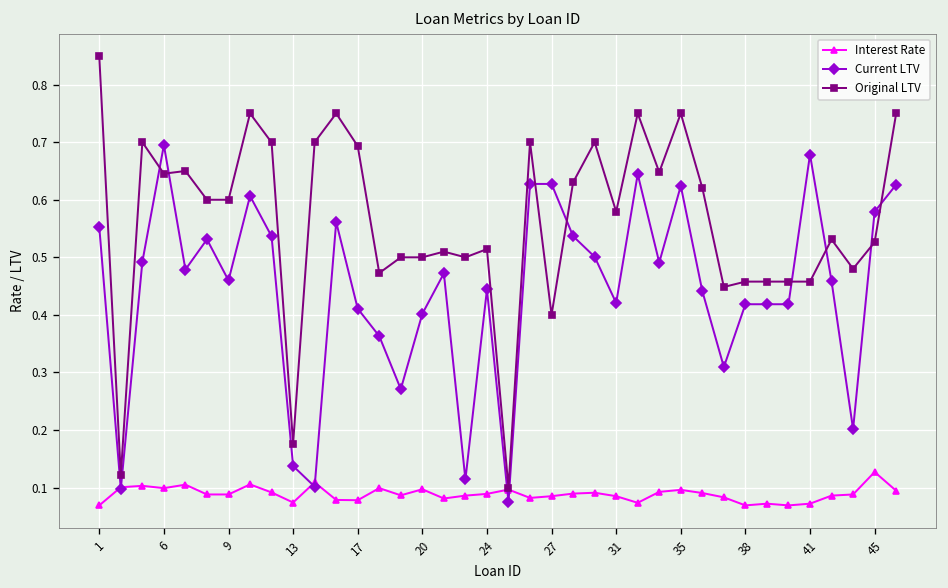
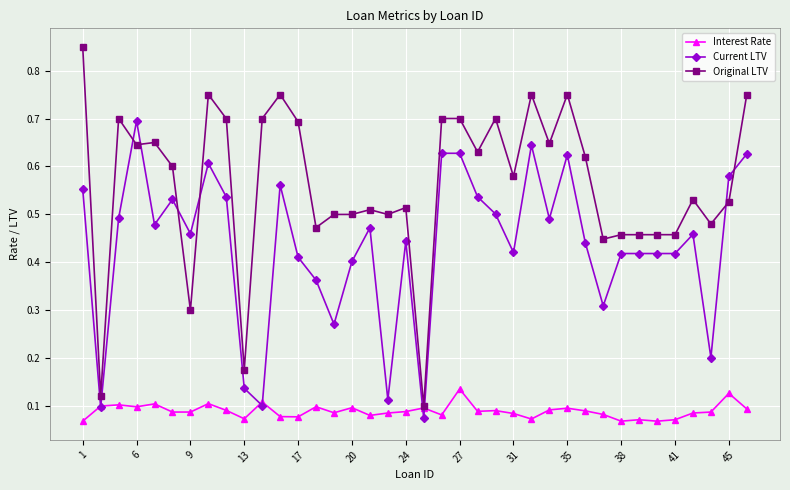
  {
    "Interest Rate": {
      "6": 0.10,
      "9": 0.09,
      "24": 0.09,
-     "27": 0.09,
+     "27": 0.14,
      "38": 0.07,
      "41": 0.07,
      "45": 0.13
    },
    "Current LTV": {
      "6": 0.70,
      "9": 0.46,
      "24": 0.44,
      "27": 0.63,
      "38": 0.42,
-     "41": 0.68,
+     "41": 0.42,
      "45": 0.58
    },
    "Original LTV": {
      "6": 0.65,
-     "9": 0.6,
+     "9": 0.3,
      "24": 0.51,
-     "27": 0.4,
+     "27": 0.7,
      "38": 0.46,
      "41": 0.46,
      "45": 0.53
    }
  }
